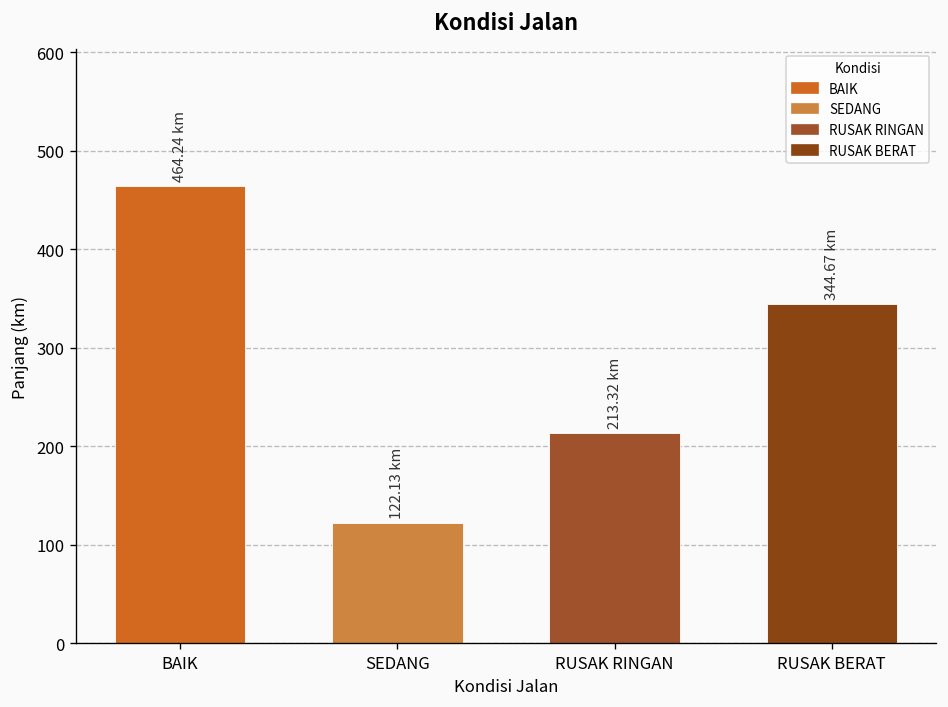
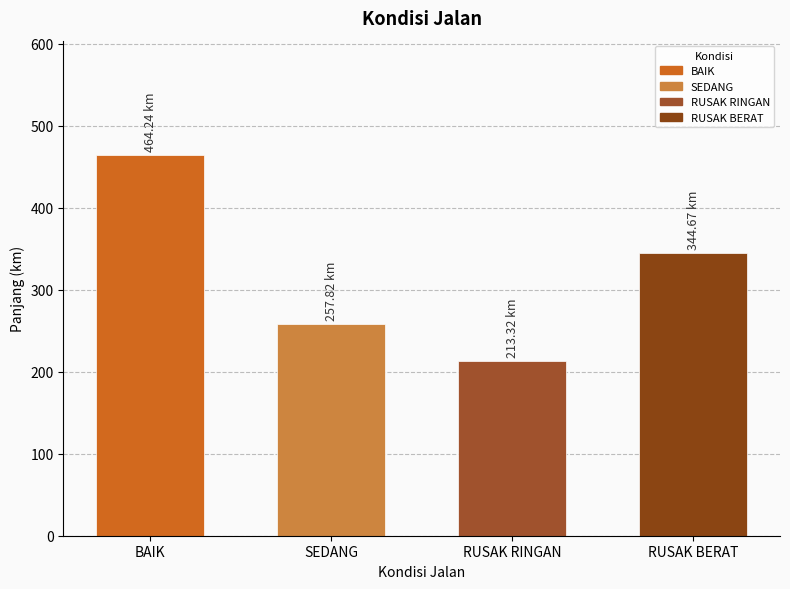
  {
    "BAIK": 464.24,
-   "SEDANG": 122.13,
+   "SEDANG": 257.82,
    "RUSAK RINGAN": 213.32,
    "RUSAK BERAT": 344.67
  }
